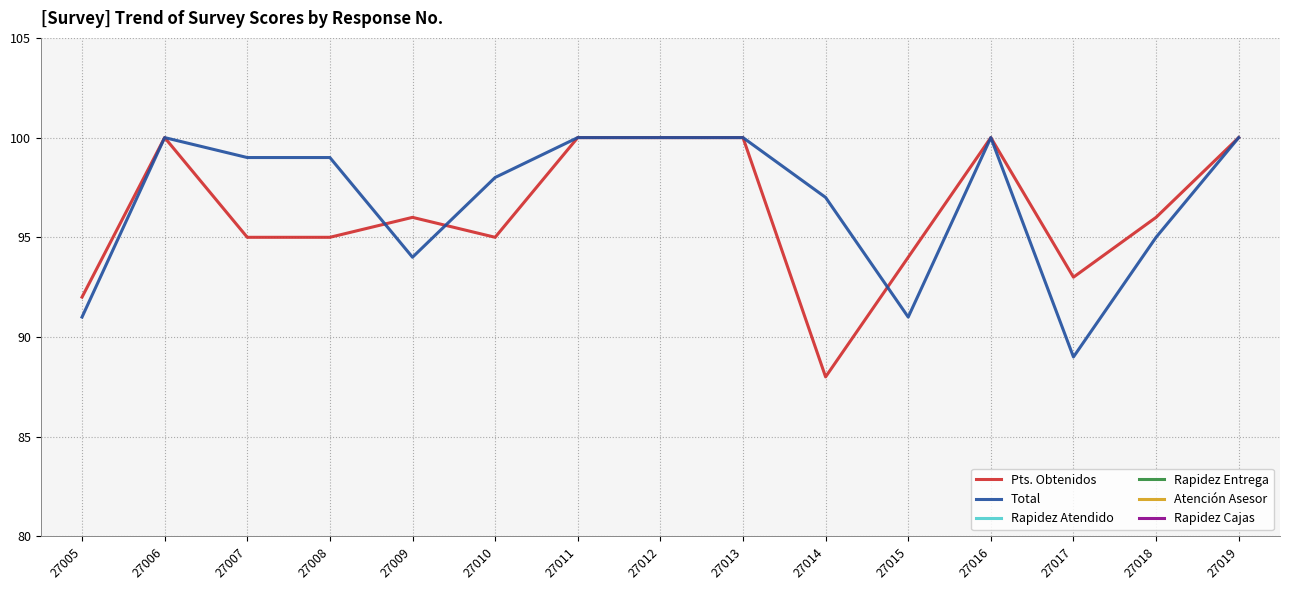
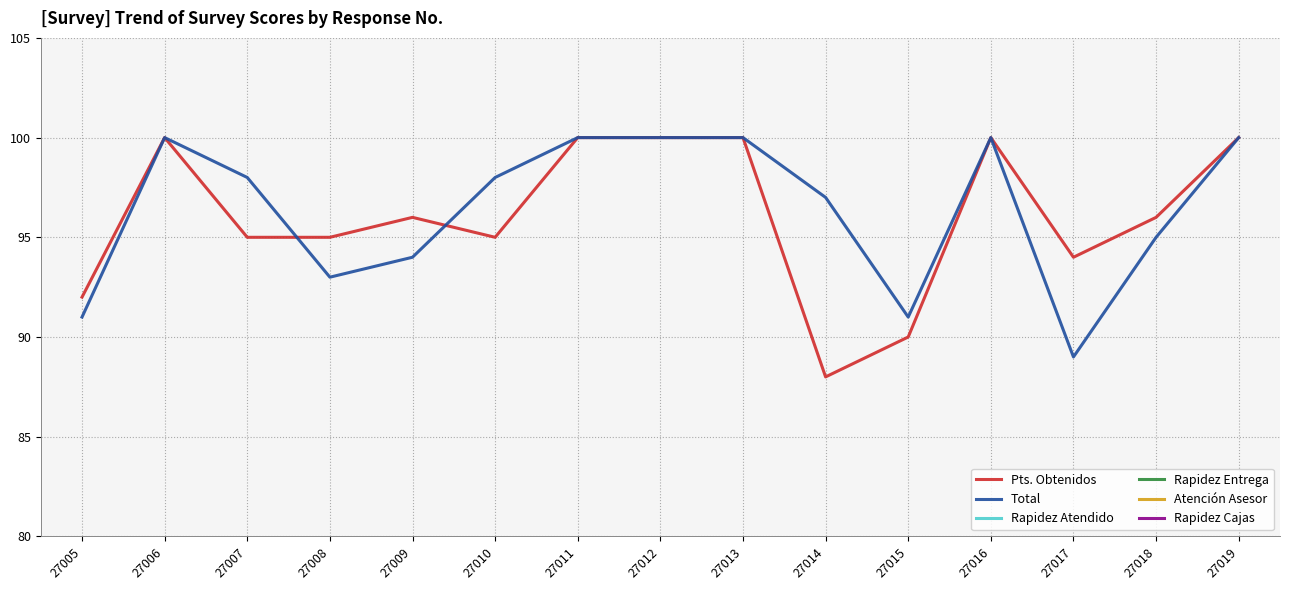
  {
    "Pts. Obtenidos": {
      "27005": 92,
      "27007": 95,
      "27008": 95,
      "27009": 96,
      "27010": 95,
      "27014": 88,
-     "27015": 94,
-     "27017": 93,
+     "27015": 90,
+     "27017": 94,
      "27018": 96
    },
    "Total": {
      "27005": 91,
-     "27007": 99,
-     "27008": 99,
+     "27007": 98,
+     "27008": 93,
      "27009": 94,
      "27010": 98,
      "27014": 97,
      "27015": 91,
      "27017": 89,
      "27018": 95
    }
  }
